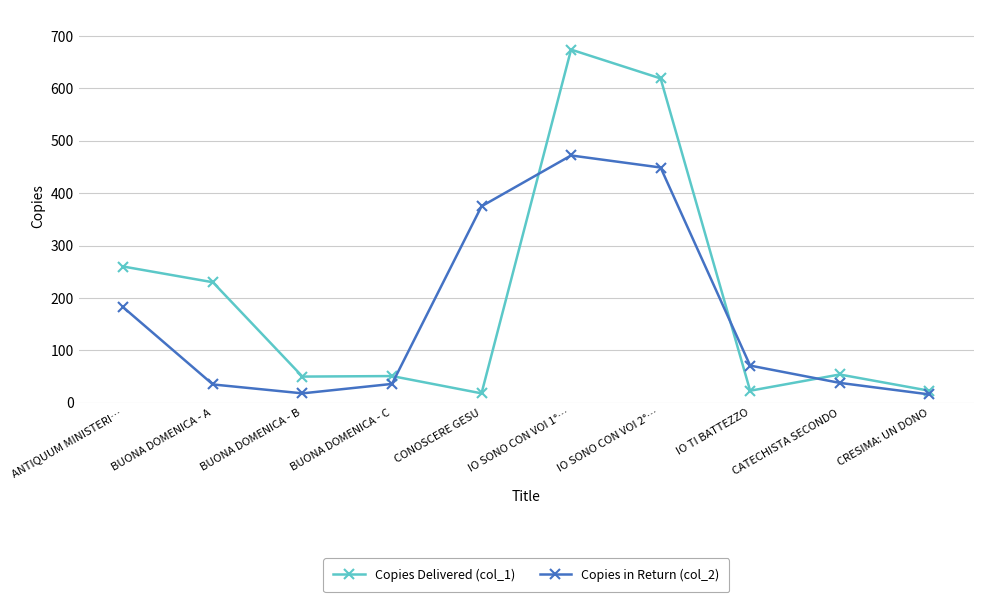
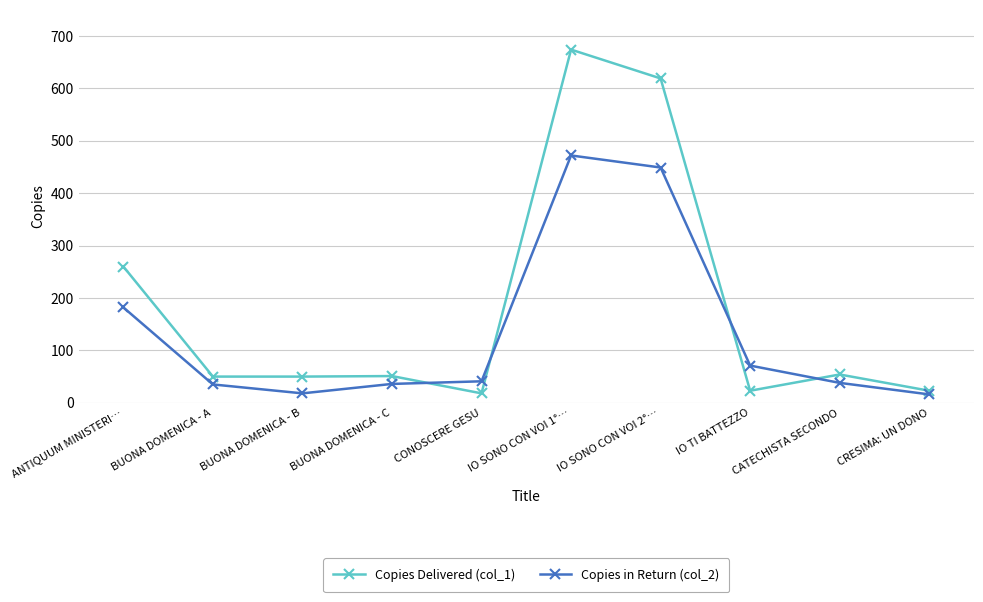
  {
    "Copies Delivered (col_1)": {
      "ANTIQUUM MINISTERI…": 260,
-     "BUONA DOMENICA - A": 230,
+     "BUONA DOMENICA - A": 50,
      "BUONA DOMENICA - B": 50,
      "BUONA DOMENICA - C": 50,
      "CONOSCERE GESU": 20,
      "IO SONO CON VOI 1°…": 670,
      "IO SONO CON VOI 2°…": 620,
      "IO TI BATTEZZO": 20,
      "CATECHISTA SECONDO": 50,
      "CRESIMA: UN DONO": 20
    },
    "Copies in Return (col_2)": {
      "ANTIQUUM MINISTERI…": 180,
      "BUONA DOMENICA - A": 40,
      "BUONA DOMENICA - B": 20,
      "BUONA DOMENICA - C": 40,
-     "CONOSCERE GESU": 380,
+     "CONOSCERE GESU": 40,
      "IO SONO CON VOI 1°…": 470,
      "IO SONO CON VOI 2°…": 450,
      "IO TI BATTEZZO": 70,
      "CATECHISTA SECONDO": 40,
      "CRESIMA: UN DONO": 20
    }
  }
